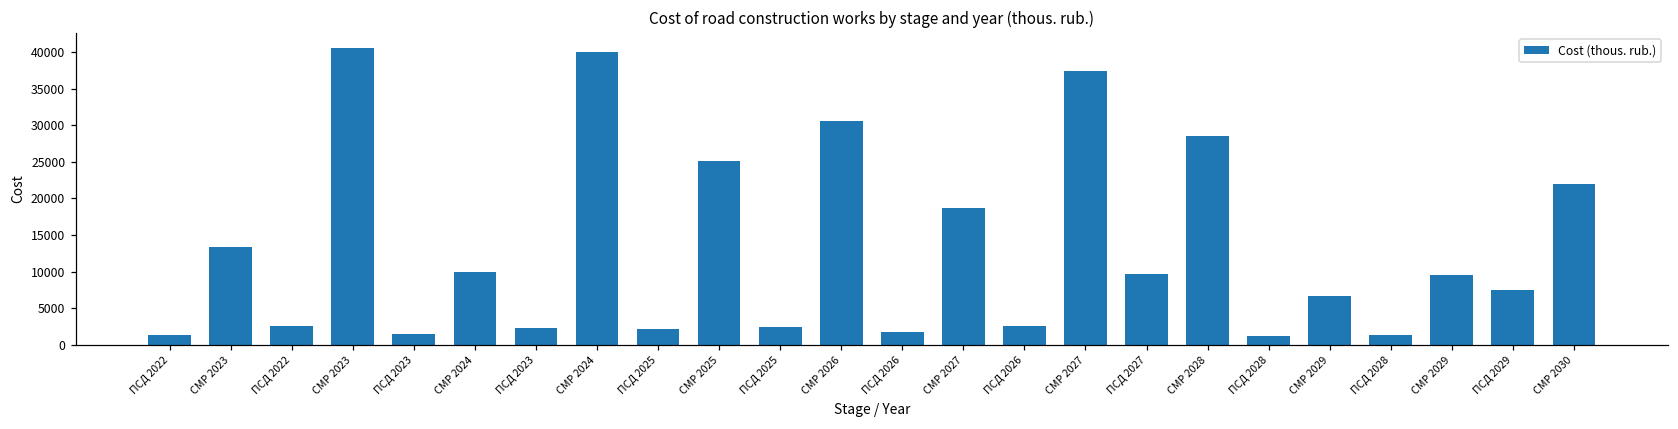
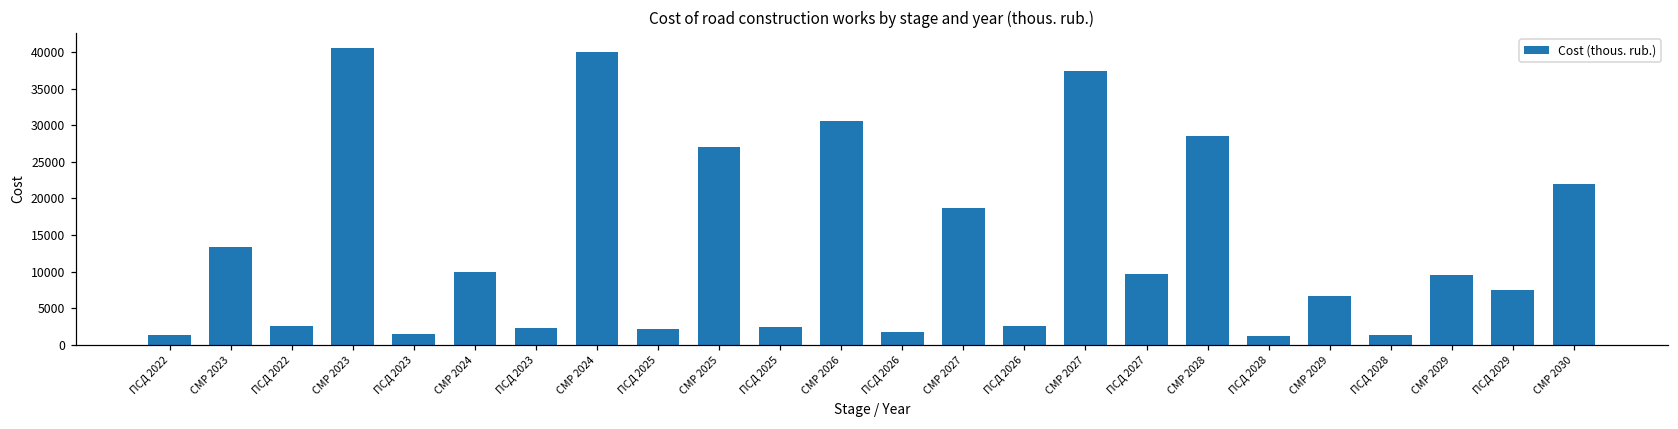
  {
-   "СМР 2025": 25000,
+   "СМР 2025": 27000,
    "СМР 2026": 31000,
    "ПСД 2027": 10000,
    "СМР 2028": 29000,
    "ПСД 2029": 7000,
    "СМР 2030": 22000
  }
